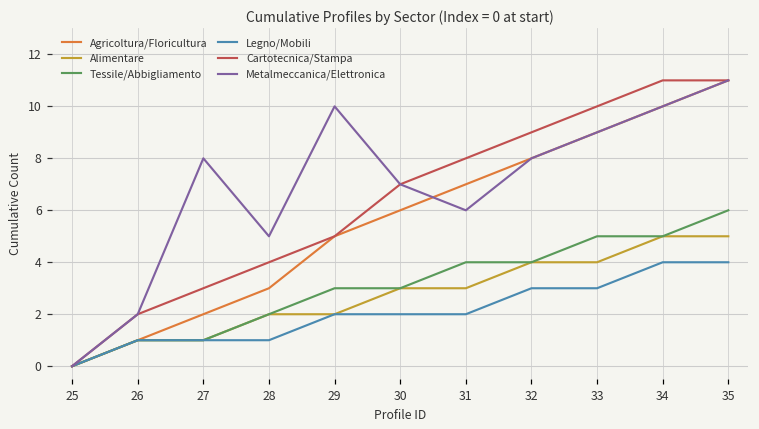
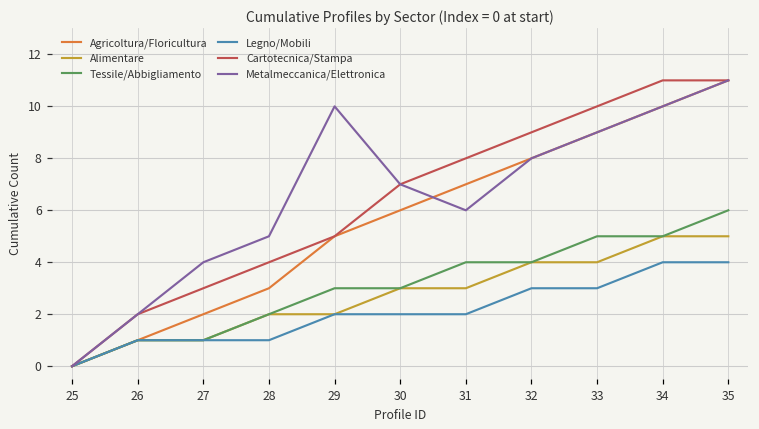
  {
    "Tessile/Abbigliamento": {
      "29": 3,
      "31": 4,
      "33": 5,
      "35": 6
    },
    "Legno/Mobili": {
      "28": 1,
      "30": 2,
      "31": 2,
      "32": 3,
      "33": 3,
      "34": 4,
      "35": 4
    },
    "Metalmeccanica/Elettronica": {
-     "27": 8,
+     "27": 4,
      "28": 5,
      "29": 10,
      "31": 6
    }
  }
